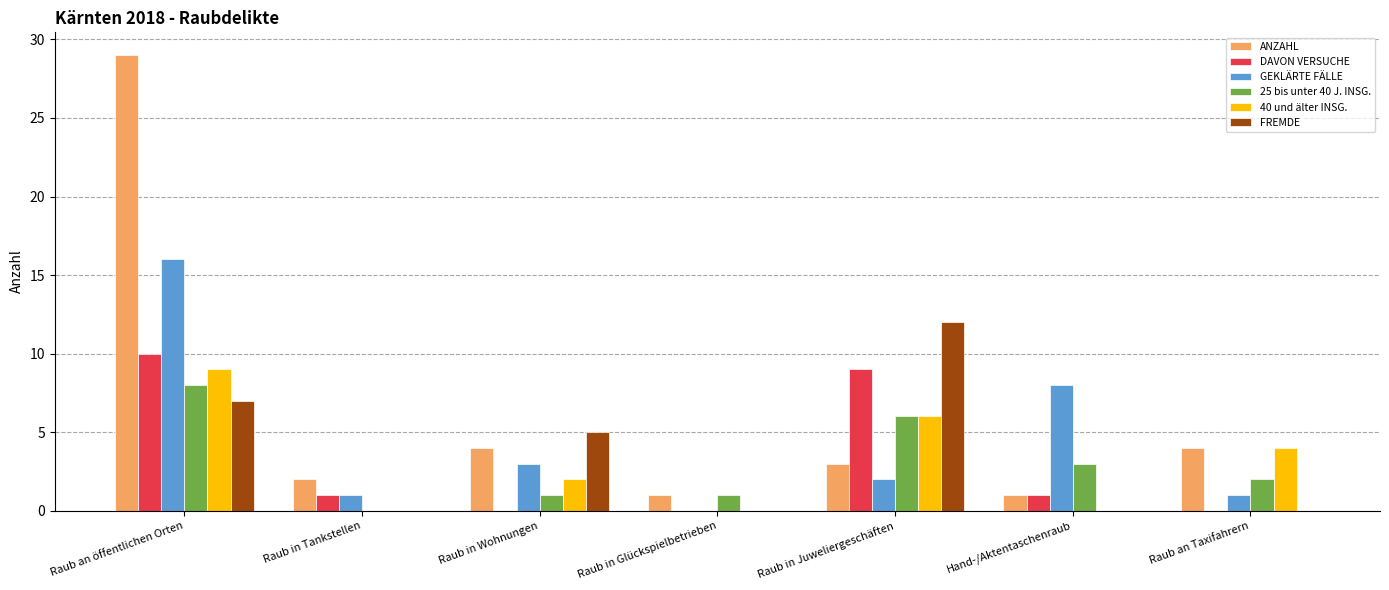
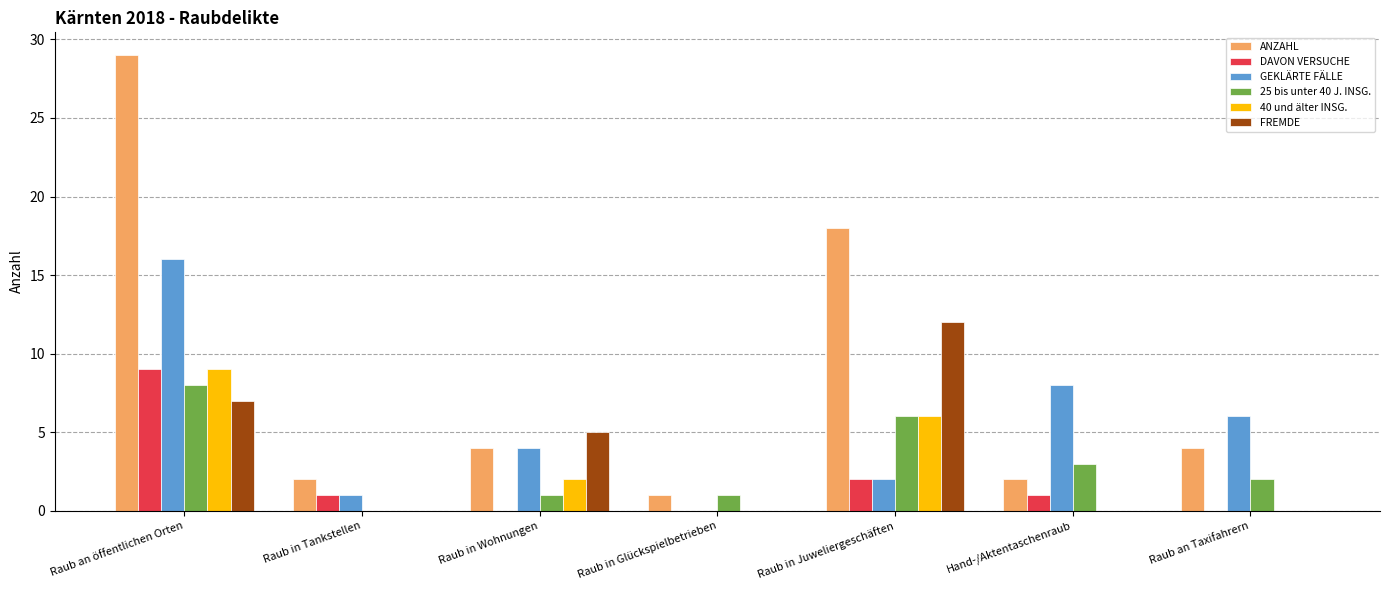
  {
    "ANZAHL": {
      "Raub an öffentlichen Orten": 29,
      "Raub in Tankstellen": 2,
      "Raub in Wohnungen": 4,
      "Raub in Glückspielbetrieben": 1,
-     "Raub in Juweliergeschäften": 3,
-     "Hand-/Aktentaschenraub": 1,
+     "Raub in Juweliergeschäften": 18,
+     "Hand-/Aktentaschenraub": 2,
      "Raub an Taxifahrern": 4
    },
    "DAVON VERSUCHE": {
-     "Raub an öffentlichen Orten": 10,
+     "Raub an öffentlichen Orten": 9,
      "Raub in Tankstellen": 1,
      "Raub in Wohnungen": 0,
      "Raub in Glückspielbetrieben": 0,
-     "Raub in Juweliergeschäften": 9,
+     "Raub in Juweliergeschäften": 2,
      "Hand-/Aktentaschenraub": 1,
      "Raub an Taxifahrern": 0
    },
    "GEKLÄRTE FÄLLE": {
      "Raub an öffentlichen Orten": 16,
      "Raub in Tankstellen": 1,
-     "Raub in Wohnungen": 3,
+     "Raub in Wohnungen": 4,
      "Raub in Glückspielbetrieben": 0,
      "Raub in Juweliergeschäften": 2,
      "Hand-/Aktentaschenraub": 8,
-     "Raub an Taxifahrern": 1
+     "Raub an Taxifahrern": 6
    },
    "25 bis unter 40 J. INSG.": {
      "Raub an öffentlichen Orten": 8,
      "Raub in Tankstellen": 0,
      "Raub in Wohnungen": 1,
      "Raub in Glückspielbetrieben": 1,
      "Raub in Juweliergeschäften": 6,
      "Hand-/Aktentaschenraub": 3,
      "Raub an Taxifahrern": 2
    },
    "40 und älter INSG.": {
      "Raub an öffentlichen Orten": 9,
      "Raub in Tankstellen": 0,
      "Raub in Wohnungen": 2,
      "Raub in Glückspielbetrieben": 0,
      "Raub in Juweliergeschäften": 6,
      "Hand-/Aktentaschenraub": 0,
-     "Raub an Taxifahrern": 4
+     "Raub an Taxifahrern": 0
    },
    "FREMDE": {
      "Raub an öffentlichen Orten": 7,
      "Raub in Tankstellen": 0,
      "Raub in Wohnungen": 5,
      "Raub in Glückspielbetrieben": 0,
      "Raub in Juweliergeschäften": 12,
      "Hand-/Aktentaschenraub": 0,
      "Raub an Taxifahrern": 0
    }
  }
